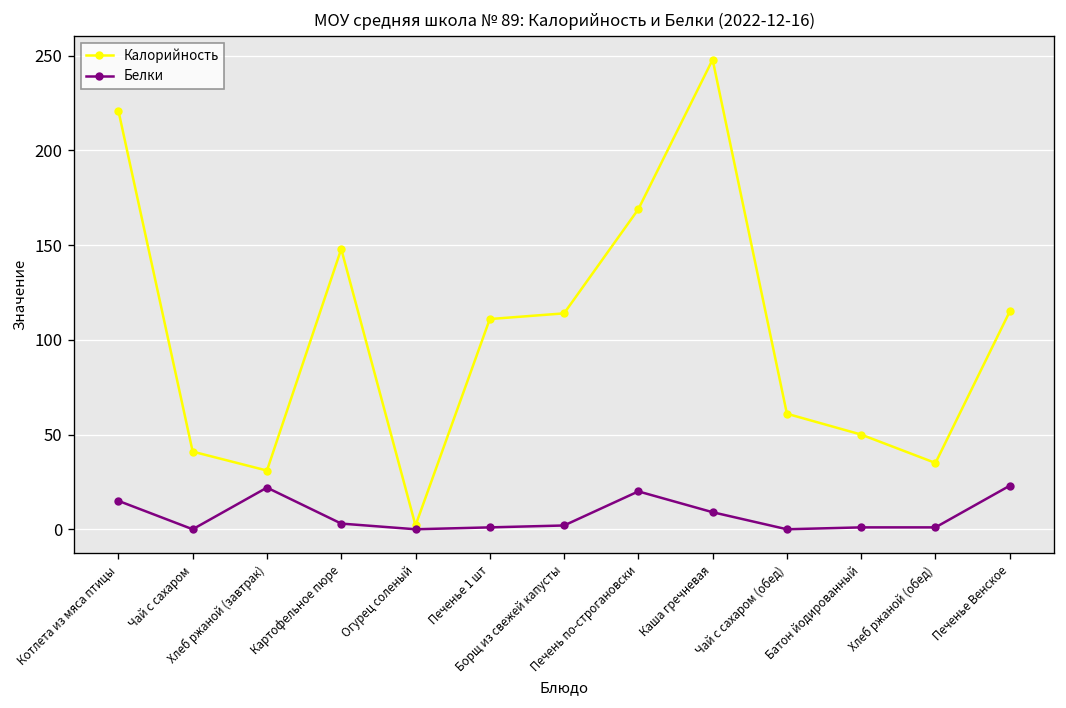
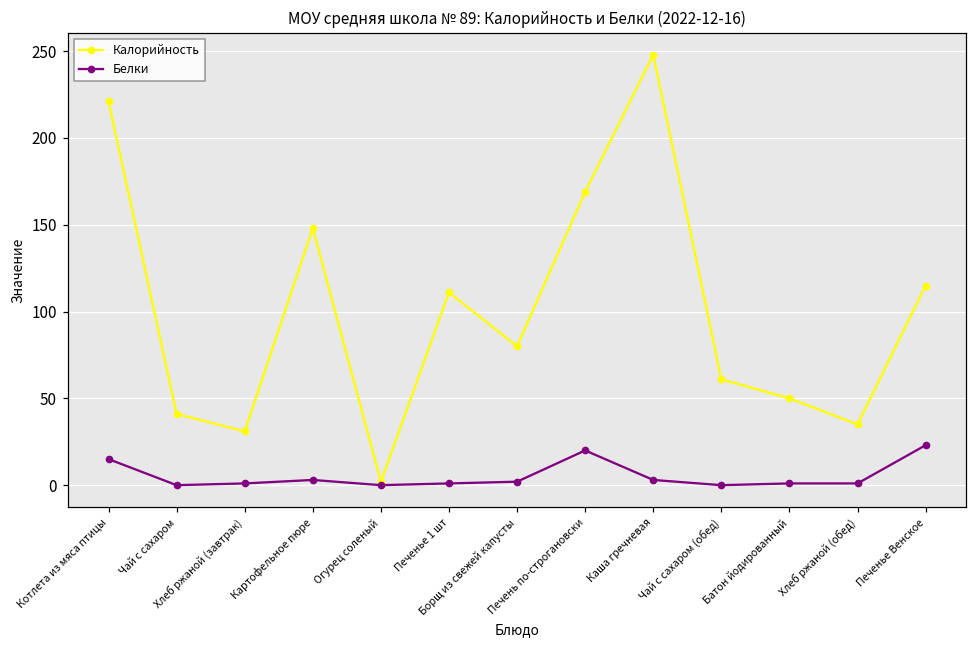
  {
    "Калорийность": {
      "Котлета из мяса птицы": 221,
      "Чай с сахаром": 41,
      "Хлеб ржаной (завтрак)": 31,
      "Картофельное пюре": 148,
      "Огурец соленый": 2,
      "Печенье 1 шт": 111,
-     "Борщ из свежей капусты": 114,
+     "Борщ из свежей капусты": 80,
      "Печень по-строгановски": 169,
      "Каша гречневая": 248,
      "Чай с сахаром (обед)": 61,
      "Батон йодированный": 50,
      "Хлеб ржаной (обед)": 35,
      "Печенье Венское": 115
    },
    "Белки": {
      "Котлета из мяса птицы": 15,
      "Чай с сахаром": 0,
-     "Хлеб ржаной (завтрак)": 22,
+     "Хлеб ржаной (завтрак)": 1,
      "Картофельное пюре": 3,
      "Огурец соленый": 0,
      "Печенье 1 шт": 1,
      "Борщ из свежей капусты": 2,
      "Печень по-строгановски": 20,
-     "Каша гречневая": 9,
+     "Каша гречневая": 3,
      "Чай с сахаром (обед)": 0,
      "Батон йодированный": 1,
      "Хлеб ржаной (обед)": 1,
      "Печенье Венское": 23
    }
  }
